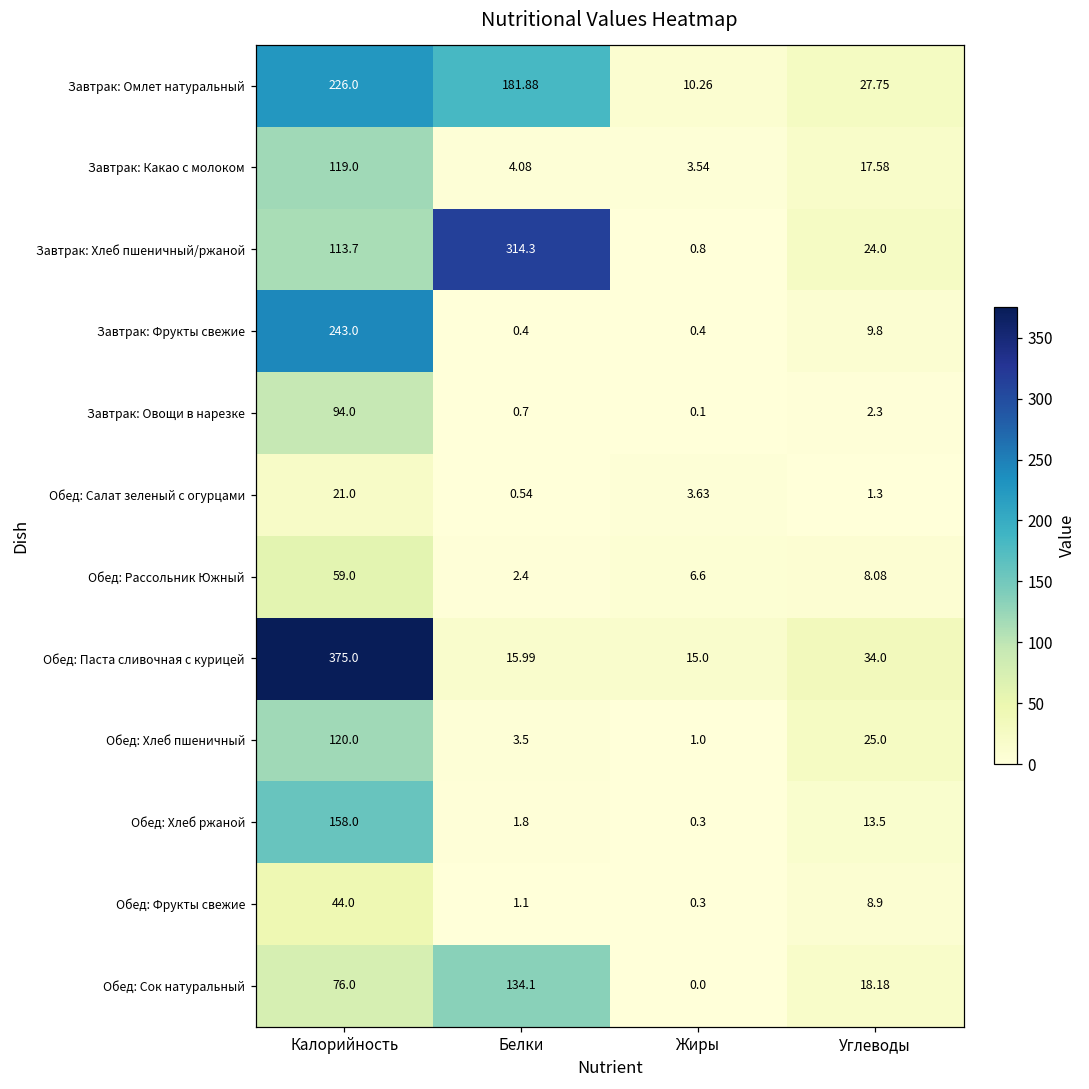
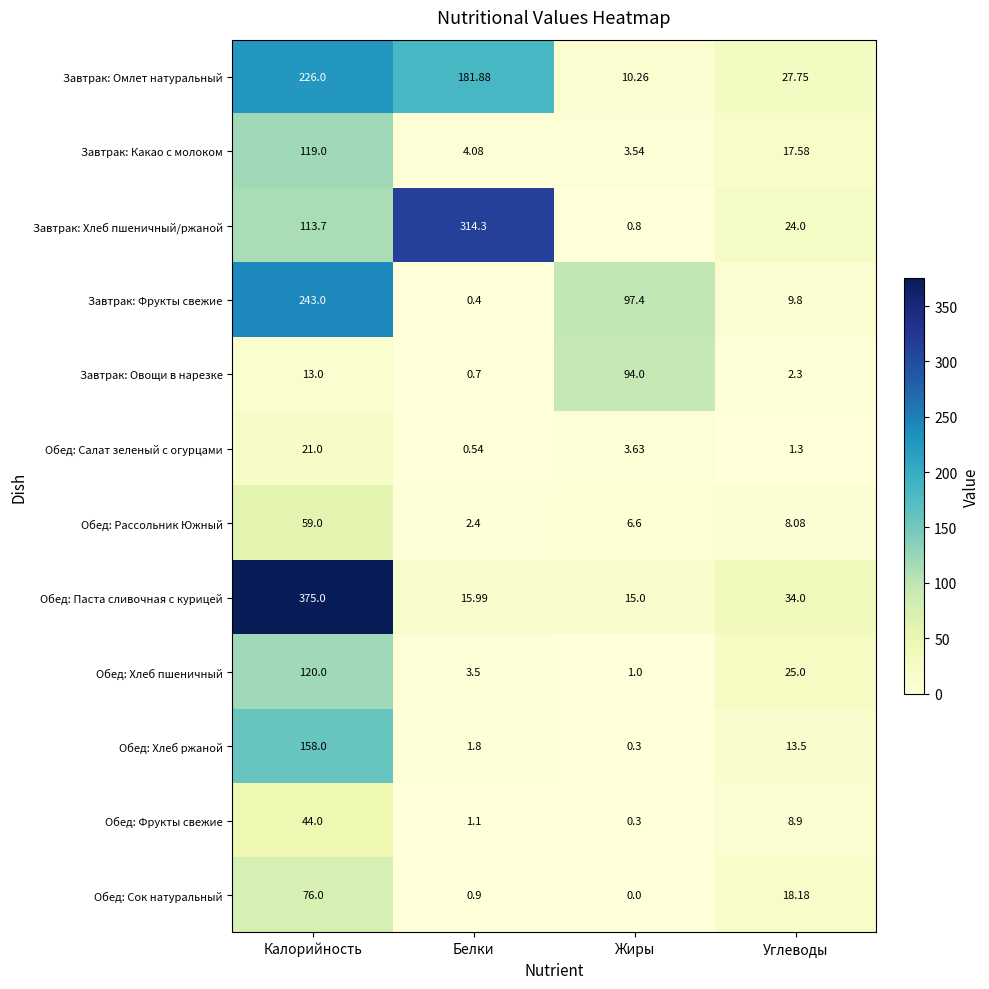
  {
    "Завтрак: Омлет натуральный": {
      "Калорийность": 226.0,
      "Белки": 181.88,
      "Жиры": 10.26,
      "Углеводы": 27.75
    },
    "Завтрак: Какао с молоком": {
      "Калорийность": 119.0,
      "Белки": 4.08,
      "Жиры": 3.54,
      "Углеводы": 17.58
    },
    "Завтрак: Хлеб пшеничный/ржаной": {
      "Калорийность": 113.7,
      "Белки": 314.3,
      "Жиры": 0.8,
      "Углеводы": 24.0
    },
    "Завтрак: Фрукты свежие": {
      "Калорийность": 243.0,
      "Белки": 0.4,
-     "Жиры": 0.4,
+     "Жиры": 97.4,
      "Углеводы": 9.8
    },
    "Завтрак: Овощи в нарезке": {
-     "Калорийность": 94.0,
+     "Калорийность": 13.0,
      "Белки": 0.7,
-     "Жиры": 0.1,
+     "Жиры": 94.0,
      "Углеводы": 2.3
    },
    "Обед: Салат зеленый с огурцами": {
      "Калорийность": 21.0,
      "Белки": 0.54,
      "Жиры": 3.63,
      "Углеводы": 1.3
    },
    "Обед: Рассольник Южный": {
      "Калорийность": 59.0,
      "Белки": 2.4,
      "Жиры": 6.6,
      "Углеводы": 8.08
    },
    "Обед: Паста сливочная с курицей": {
      "Калорийность": 375.0,
      "Белки": 15.99,
      "Жиры": 15.0,
      "Углеводы": 34.0
    },
    "Обед: Хлеб пшеничный": {
      "Калорийность": 120.0,
      "Белки": 3.5,
      "Жиры": 1.0,
      "Углеводы": 25.0
    },
    "Обед: Хлеб ржаной": {
      "Калорийность": 158.0,
      "Белки": 1.8,
      "Жиры": 0.3,
      "Углеводы": 13.5
    },
    "Обед: Фрукты свежие": {
      "Калорийность": 44.0,
      "Белки": 1.1,
      "Жиры": 0.3,
      "Углеводы": 8.9
    },
    "Обед: Сок натуральный": {
      "Калорийность": 76.0,
-     "Белки": 134.1,
+     "Белки": 0.9,
      "Жиры": 0.0,
      "Углеводы": 18.18
    }
  }
